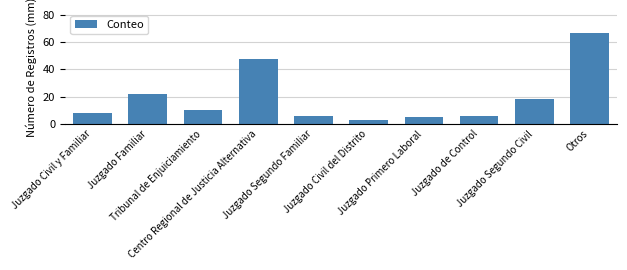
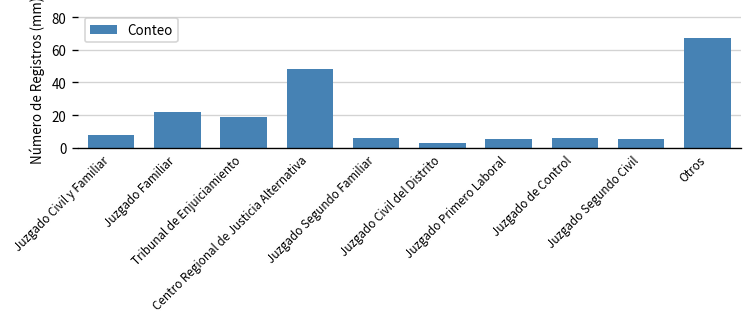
  {
    "Juzgado Civil y Familiar": 8,
    "Juzgado Familiar": 22,
-   "Tribunal de Enjuiciamiento": 10,
+   "Tribunal de Enjuiciamiento": 19,
    "Centro Regional de Justicia Alternativa": 48,
    "Juzgado Segundo Familiar": 6,
    "Juzgado Civil del Distrito": 3,
    "Juzgado Primero Laboral": 5,
    "Juzgado de Control": 6,
-   "Juzgado Segundo Civil": 18,
+   "Juzgado Segundo Civil": 5,
    "Otros": 67
  }
